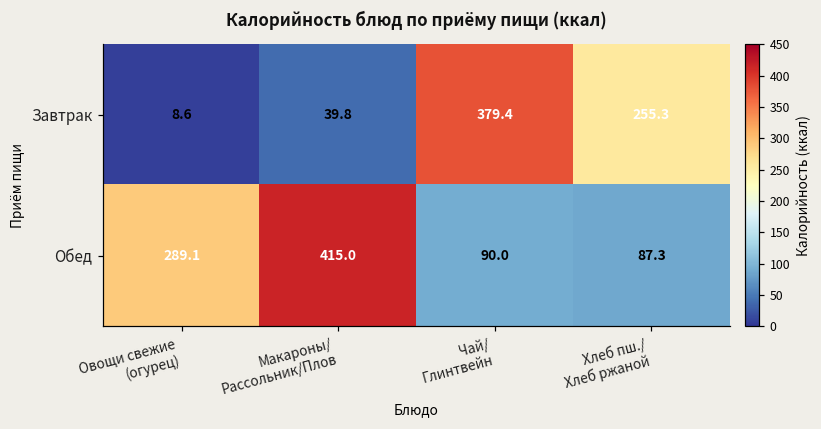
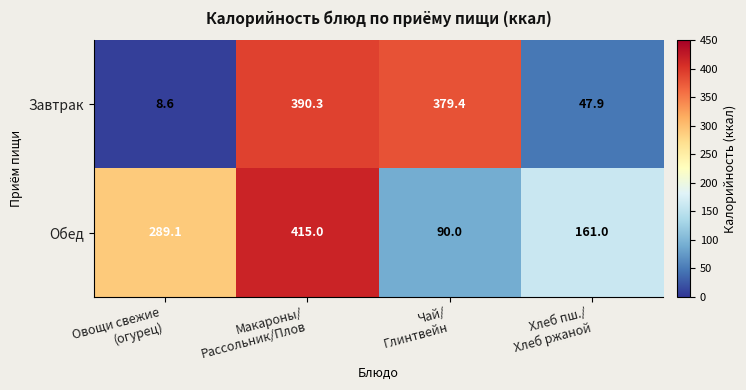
  {
    "Завтрак": {
      "Овощи свежие (огурец)": 8.6,
-     "Макароны/ Рассольник/Плов": 39.8,
+     "Макароны/ Рассольник/Плов": 390.3,
      "Чай/ Глинтвейн": 379.4,
-     "Хлеб пш./ Хлеб ржаной": 255.3
+     "Хлеб пш./ Хлеб ржаной": 47.9
    },
    "Обед": {
      "Овощи свежие (огурец)": 289.1,
      "Макароны/ Рассольник/Плов": 415.0,
      "Чай/ Глинтвейн": 90.0,
-     "Хлеб пш./ Хлеб ржаной": 87.3
+     "Хлеб пш./ Хлеб ржаной": 161.0
    }
  }
